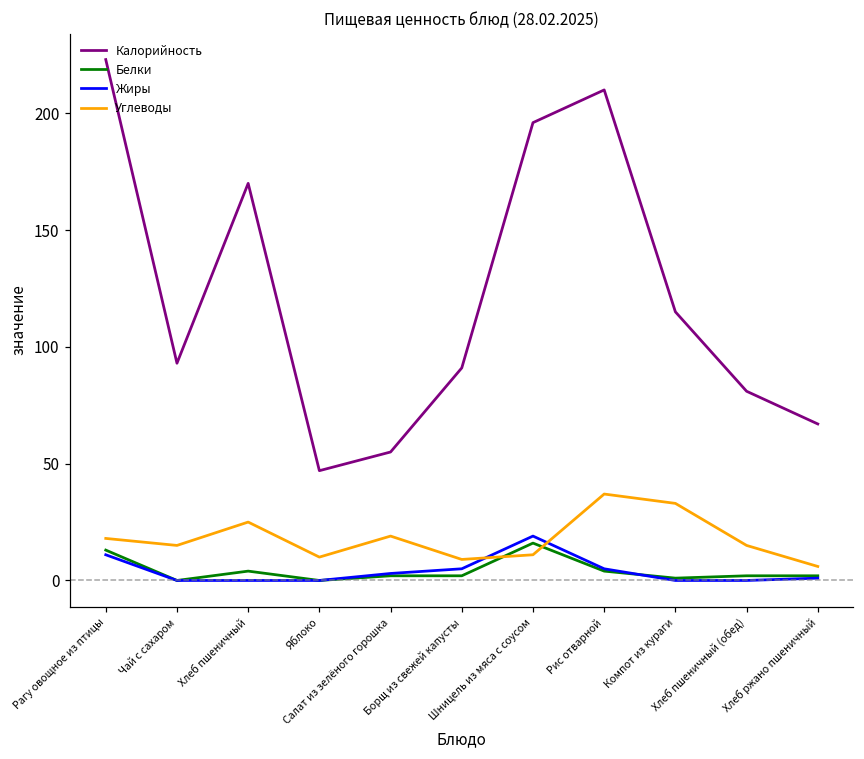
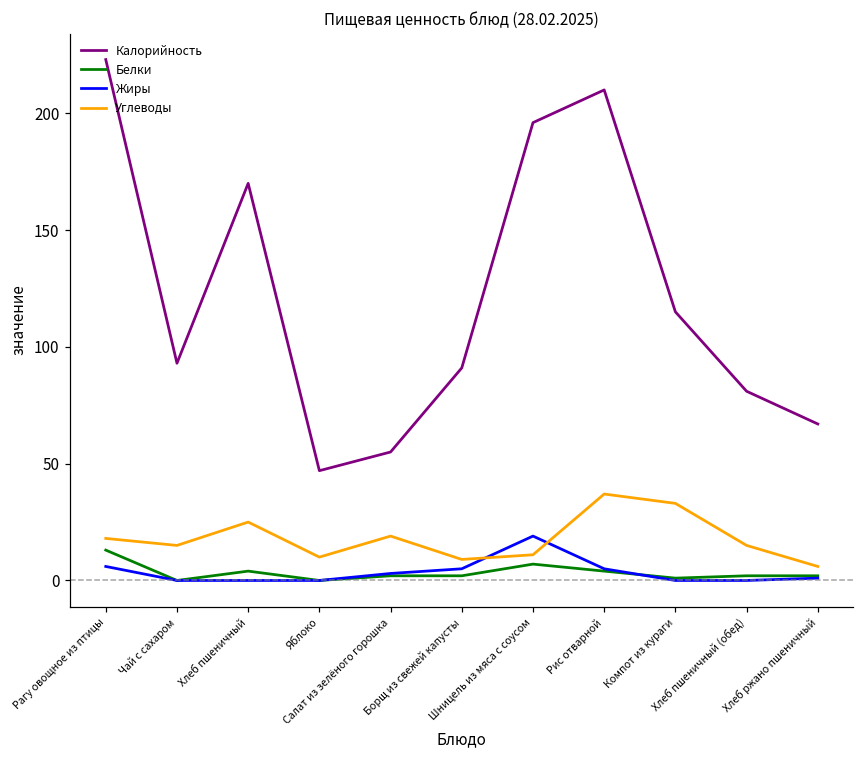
  {
    "Калорийность": {
      "Рагу овощное из птицы": 223,
      "Чай с сахаром": 93,
      "Хлеб пшеничный": 170,
      "Яблоко": 47,
      "Салат из зелёного горошка": 55,
      "Борщ из свежей капусты": 91,
      "Шницель из мяса с соусом": 196,
      "Рис отварной": 210,
      "Компот из кураги": 115,
      "Хлеб пшеничный (обед)": 81,
      "Хлеб ржано пшеничный": 67
    },
    "Белки": {
      "Рагу овощное из птицы": 13,
      "Хлеб пшеничный": 4,
      "Борщ из свежей капусты": 2,
-     "Шницель из мяса с соусом": 16,
+     "Шницель из мяса с соусом": 7,
      "Хлеб пшеничный (обед)": 2
    },
    "Жиры": {
-     "Рагу овощное из птицы": 11,
+     "Рагу овощное из птицы": 6,
      "Хлеб пшеничный": 0,
      "Борщ из свежей капусты": 5,
      "Шницель из мяса с соусом": 19,
      "Хлеб пшеничный (обед)": 0
    },
    "Углеводы": {
      "Рагу овощное из птицы": 18,
      "Чай с сахаром": 15,
      "Хлеб пшеничный": 25,
      "Яблоко": 10,
      "Салат из зелёного горошка": 19,
      "Борщ из свежей капусты": 9,
      "Шницель из мяса с соусом": 11,
      "Рис отварной": 37,
      "Компот из кураги": 33,
      "Хлеб пшеничный (обед)": 15,
      "Хлеб ржано пшеничный": 6
    }
  }
